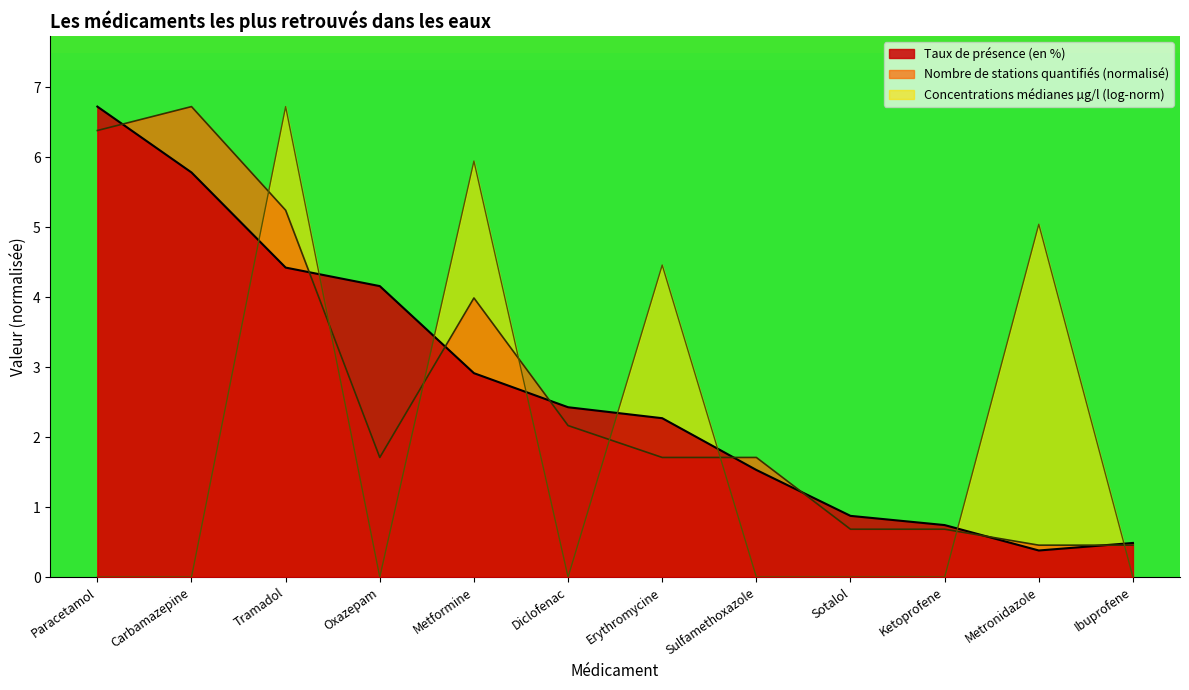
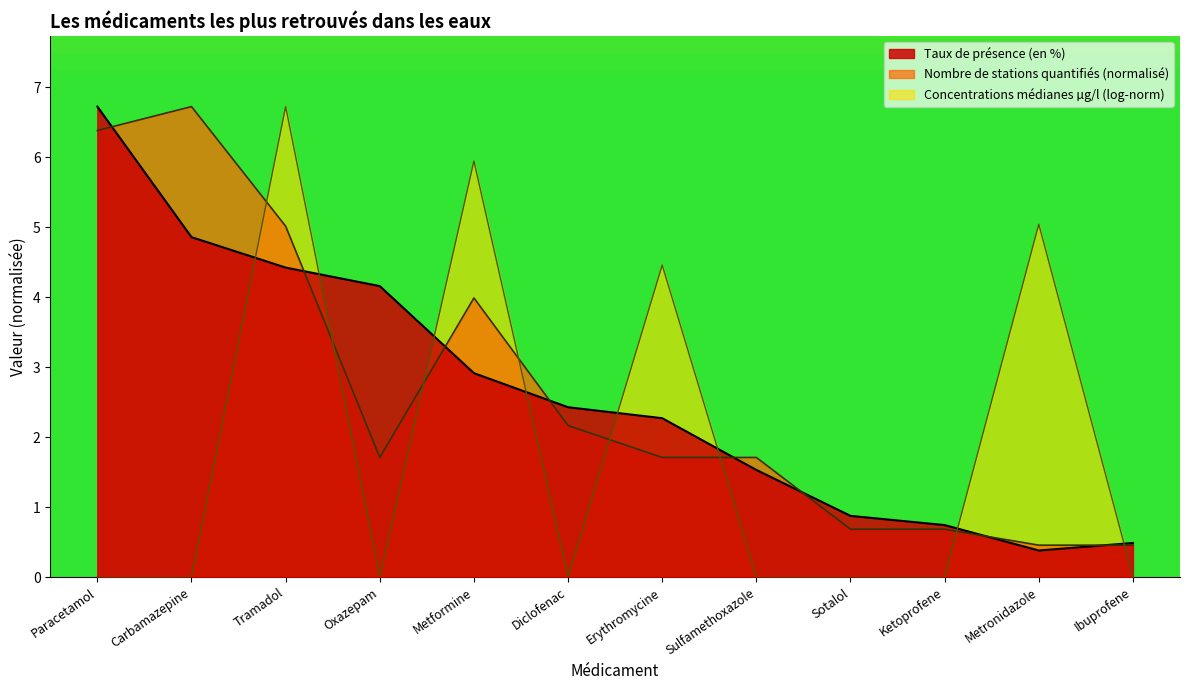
  {
    "Taux de présence (en %)": {
      "Paracetamol": 6.7,
-     "Carbamazepine": 5.8,
+     "Carbamazepine": 4.9,
      "Tramadol": 4.4,
      "Oxazepam": 4.2,
      "Metformine": 2.9,
      "Diclofenac": 2.4,
      "Erythromycine": 2.3,
      "Sulfamethoxazole": 1.5,
      "Sotalol": 0.9,
      "Ketoprofene": 0.7,
      "Metronidazole": 0.4
    },
    "Nombre de stations quantifiés (normalisé)": {
      "Paracetamol": 6.4,
      "Carbamazepine": 6.7,
-     "Tramadol": 5.2,
+     "Tramadol": 5.0,
      "Oxazepam": 1.7,
      "Metformine": 4.0,
      "Diclofenac": 2.2,
      "Erythromycine": 1.7,
      "Sulfamethoxazole": 1.7,
      "Sotalol": 0.7,
      "Ketoprofene": 0.7,
      "Metronidazole": 0.5
    },
    "Concentrations médianes µg/l (log-norm)": {
      "Paracetamol": 0.0,
      "Carbamazepine": 0.0,
      "Tramadol": 6.7,
      "Oxazepam": 0.0,
      "Metformine": 5.9,
      "Diclofenac": 0.0,
      "Erythromycine": 4.5,
      "Sulfamethoxazole": 0.0,
      "Sotalol": 0.0,
      "Ketoprofene": 0.0,
      "Metronidazole": 5.0,
      "Ibuprofene": 0.0
    }
  }
